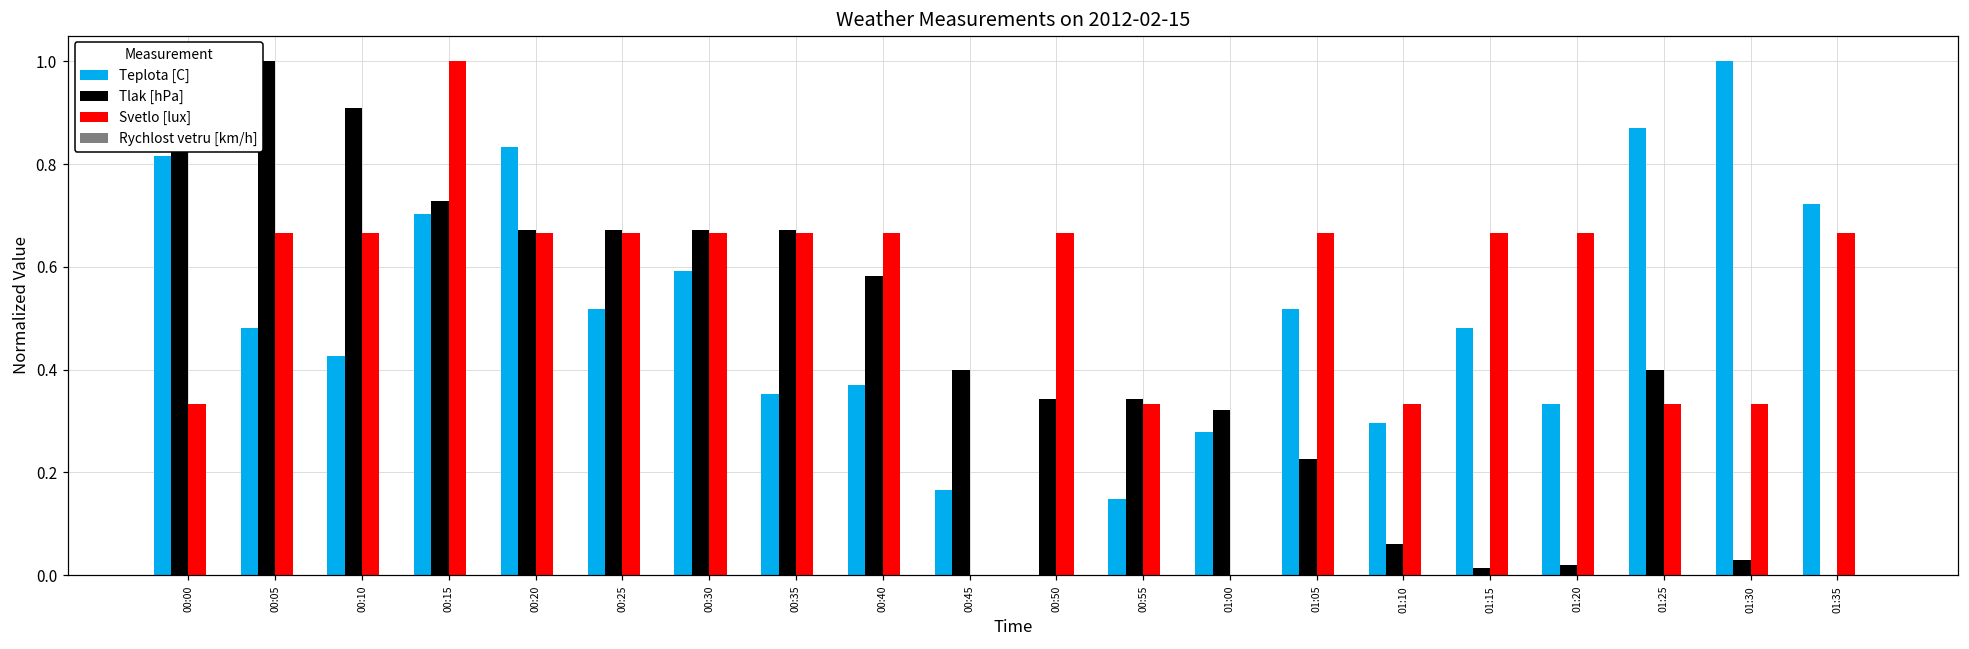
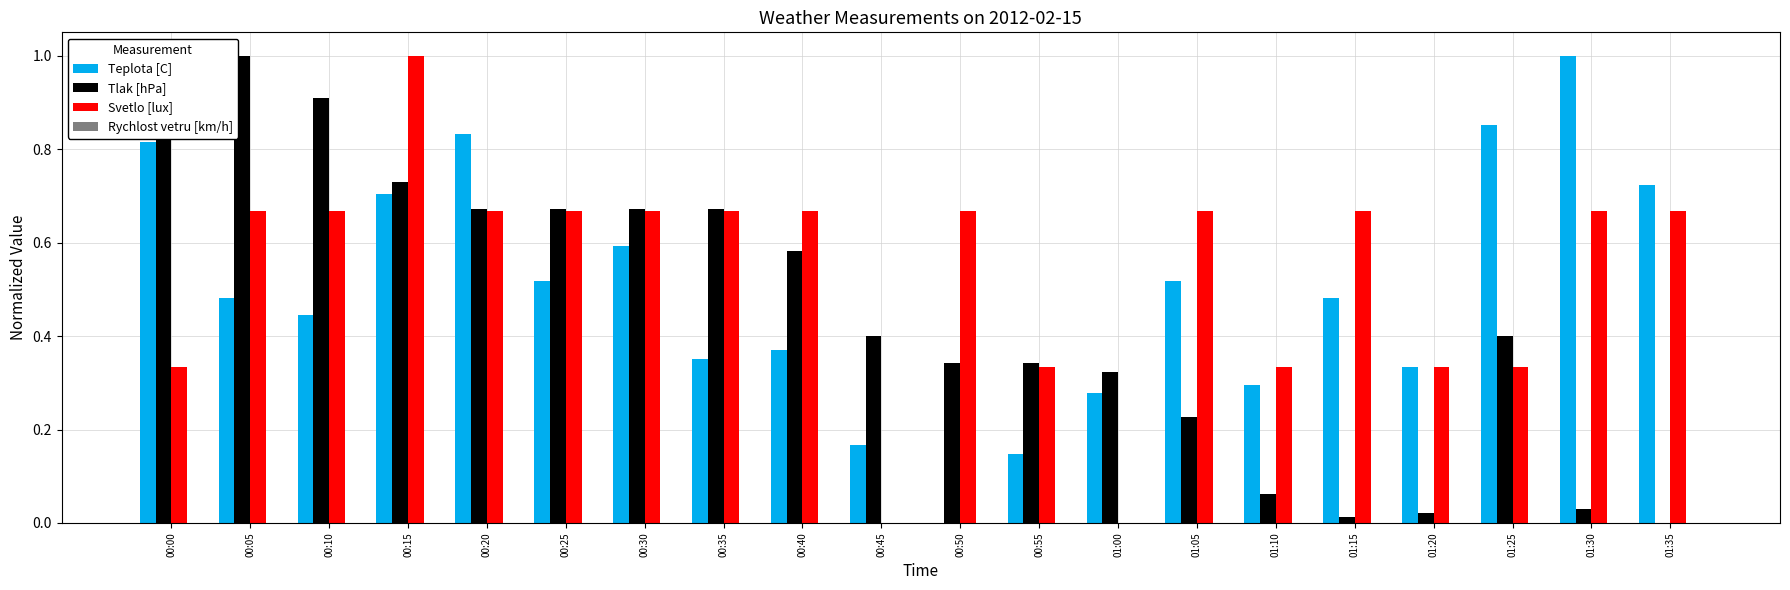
  {
    "Teplota [C]": {
      "00:00": 0.81,
      "00:05": 0.48,
-     "00:10": 0.43,
+     "00:10": 0.44,
      "00:15": 0.70,
      "00:20": 0.83,
      "00:25": 0.52,
      "00:30": 0.59,
      "00:35": 0.35,
      "00:40": 0.37,
      "00:45": 0.17,
      "00:50": 0.00,
      "00:55": 0.15,
      "01:00": 0.28,
      "01:05": 0.52,
      "01:10": 0.30,
      "01:15": 0.48,
      "01:20": 0.33,
-     "01:25": 0.87,
+     "01:25": 0.85,
      "01:30": 1.00,
      "01:35": 0.72
    },
    "Tlak [hPa]": {
      "00:05": 1.00,
      "00:10": 0.91,
      "00:15": 0.73,
      "00:20": 0.67,
      "00:25": 0.67,
      "00:30": 0.67,
      "00:35": 0.67,
      "00:40": 0.58,
      "00:45": 0.40,
      "00:50": 0.34,
      "00:55": 0.34,
      "01:00": 0.32,
      "01:05": 0.23,
      "01:10": 0.06,
      "01:15": 0.01,
      "01:20": 0.02,
      "01:25": 0.40,
      "01:30": 0.03,
      "01:35": 0.00
    },
    "Svetlo [lux]": {
      "00:00": 0.33,
      "00:05": 0.67,
      "00:10": 0.67,
      "00:15": 1.00,
      "00:20": 0.67,
      "00:25": 0.67,
      "00:30": 0.67,
      "00:35": 0.67,
      "00:40": 0.67,
      "00:45": 0.00,
      "00:50": 0.67,
      "00:55": 0.33,
      "01:00": 0.00,
      "01:05": 0.67,
      "01:10": 0.33,
      "01:15": 0.67,
-     "01:20": 0.67,
+     "01:20": 0.33,
      "01:25": 0.33,
-     "01:30": 0.33,
+     "01:30": 0.67,
      "01:35": 0.67
    },
    "Rychlost vetru [km/h]": {
      "00:00": 0.00,
      "00:05": 0.00,
      "00:10": 0.00,
      "00:15": 0.00,
      "00:20": 0.00,
      "00:25": 0.00,
      "00:30": 0.00,
      "00:35": 0.00,
      "00:40": 0.00,
      "00:45": 0.00,
      "00:50": 0.00,
      "00:55": 0.00,
      "01:00": 0.00,
      "01:05": 0.00,
      "01:10": 0.00,
      "01:15": 0.00,
      "01:20": 0.00,
      "01:25": 0.00,
      "01:30": 0.00,
      "01:35": 0.00
    }
  }
